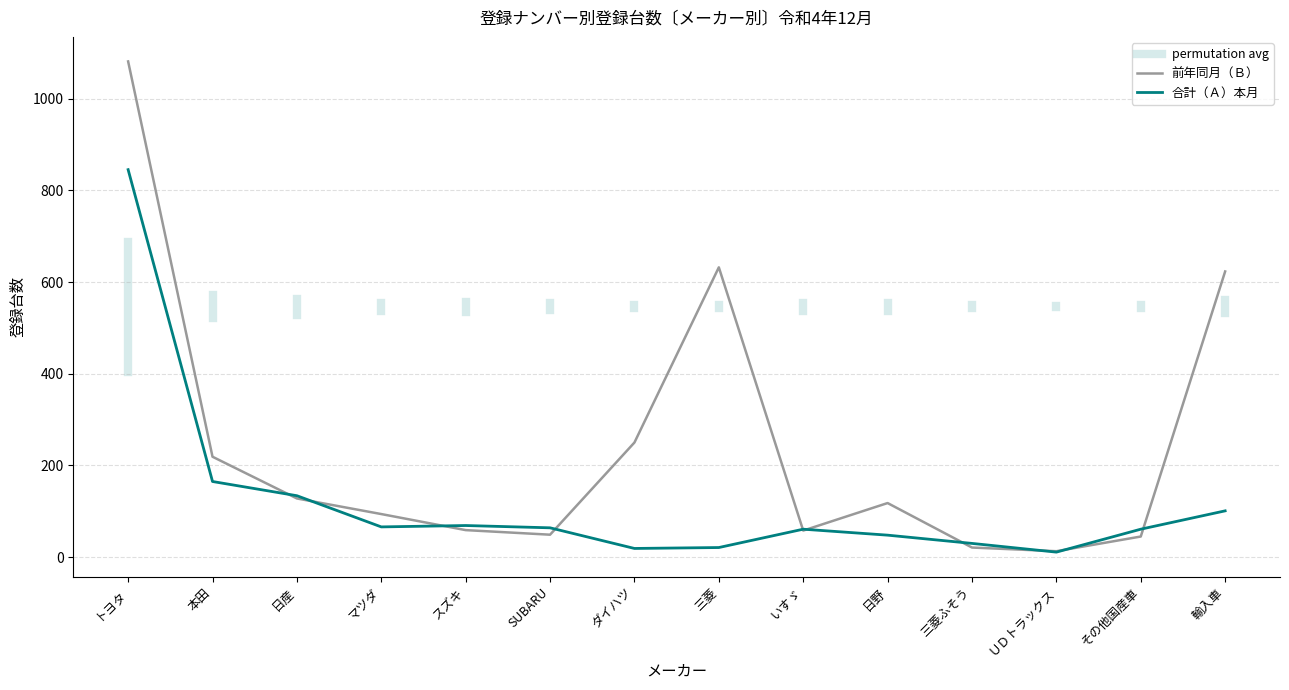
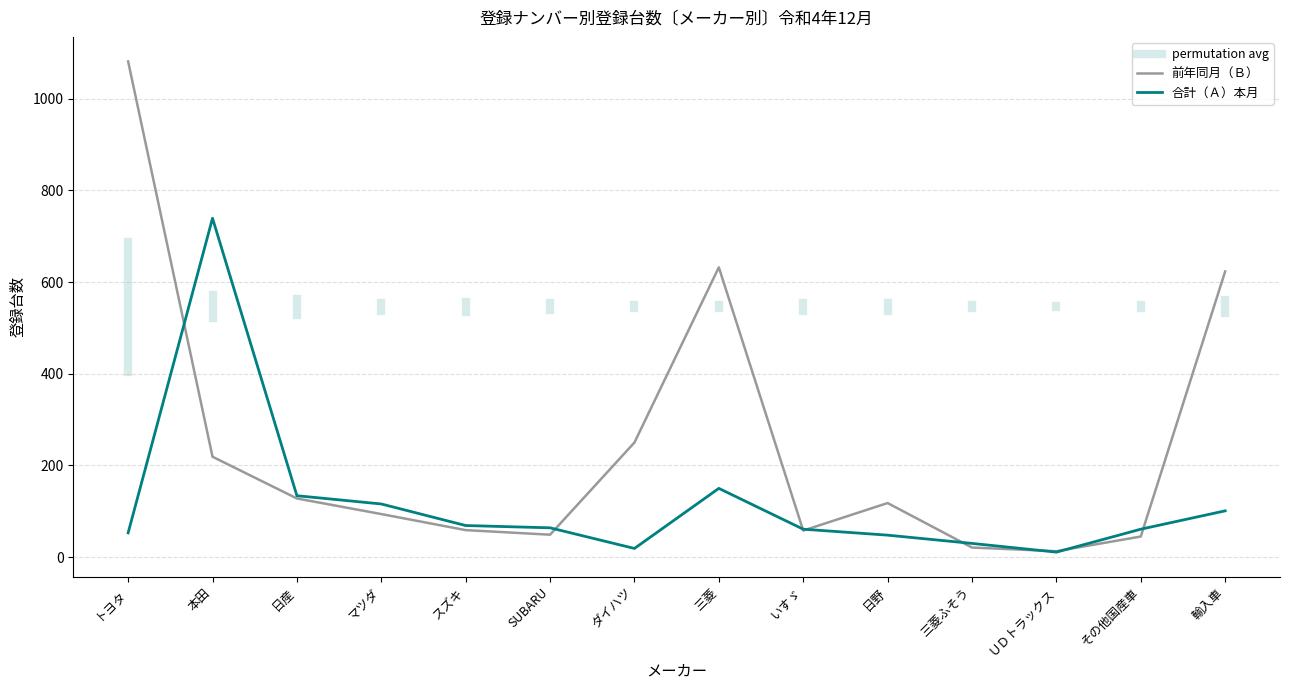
  {
    "前年同月（Ｂ）": {
      "トヨタ": 1080,
      "本田": 220,
      "日産": 130,
      "マツダ": 90,
      "スズキ": 60,
      "SUBARU": 50,
      "ダイハツ": 250,
      "三菱": 630,
      "日野": 120,
      "三菱ふそう": 20,
      "その他国産車": 50,
      "輸入車": 620
    },
    "合計（Ａ）本月": {
-     "トヨタ": 850,
-     "本田": 170,
+     "トヨタ": 50,
+     "本田": 740,
      "日産": 130,
-     "マツダ": 70,
+     "マツダ": 120,
      "スズキ": 70,
      "SUBARU": 60,
      "ダイハツ": 20,
-     "三菱": 20,
+     "三菱": 150,
      "日野": 50,
      "三菱ふそう": 30,
      "その他国産車": 60,
      "輸入車": 100
    }
  }
